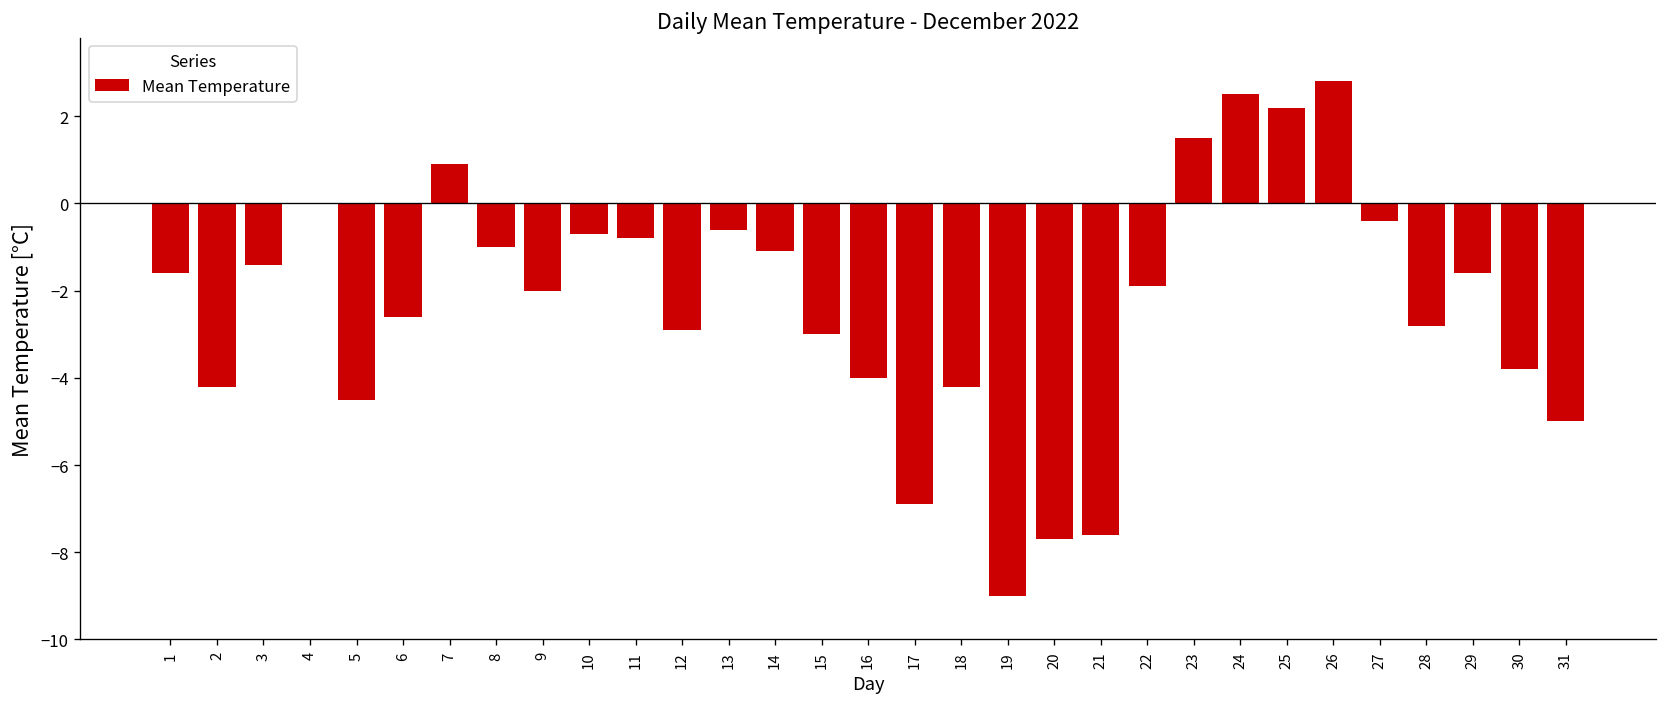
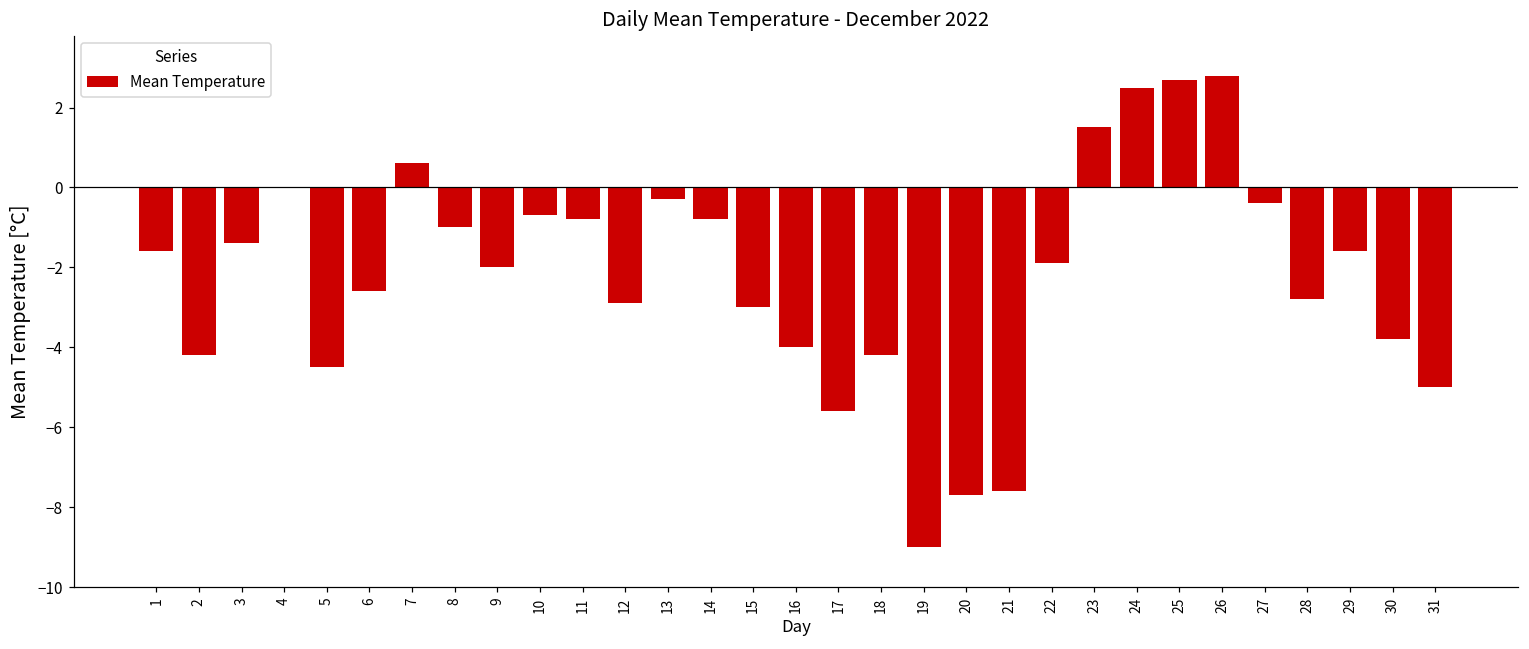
  {
    "1": -1.6,
    "2": -4.2,
    "3": -1.4,
    "4": 0.0,
    "5": -4.5,
    "6": -2.6,
-   "7": 0.9,
+   "7": 0.6,
    "8": -1.0,
    "9": -2.0,
    "10": -0.7,
    "11": -0.8,
    "12": -2.9,
-   "13": -0.6,
-   "14": -1.1,
+   "13": -0.3,
+   "14": -0.8,
    "15": -3.0,
    "16": -4.0,
-   "17": -6.9,
+   "17": -5.6,
    "18": -4.2,
    "19": -9.0,
    "20": -7.7,
    "21": -7.6,
    "22": -1.9,
    "23": 1.5,
    "24": 2.5,
-   "25": 2.2,
+   "25": 2.7,
    "26": 2.8,
    "27": -0.4,
    "28": -2.8,
    "29": -1.6,
    "30": -3.8,
    "31": -5.0
  }
